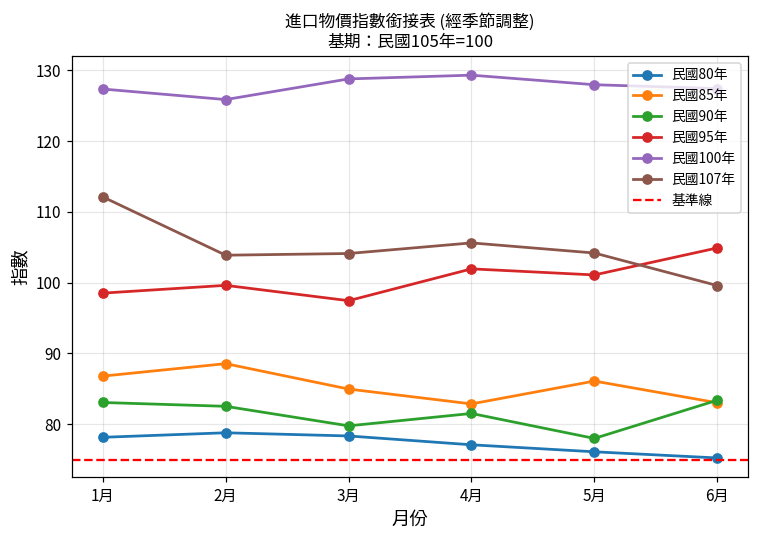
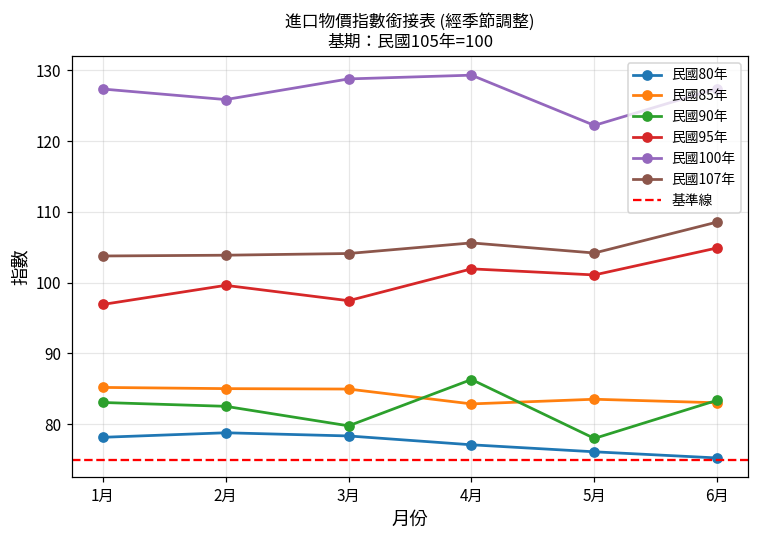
  {
    "民國80年": {
      "1月": 78,
      "2月": 79,
      "3月": 78,
      "4月": 77,
      "5月": 76,
      "6月": 75
    },
    "民國85年": {
-     "1月": 87,
-     "2月": 89,
+     "1月": 85,
+     "2月": 85,
      "3月": 85,
      "4月": 83,
-     "5月": 86
+     "5月": 84
    },
    "民國90年": {
      "1月": 83,
      "2月": 83,
      "3月": 80,
-     "4月": 82,
+     "4月": 86,
      "5月": 78
    },
    "民國95年": {
-     "1月": 99,
+     "1月": 97,
      "2月": 100,
      "3月": 97,
      "4月": 102,
      "5月": 101,
      "6月": 105
    },
    "民國100年": {
      "1月": 127,
      "2月": 126,
      "3月": 129,
      "4月": 129,
-     "5月": 128
+     "5月": 122
    },
    "民國107年": {
-     "1月": 112,
+     "1月": 104,
      "2月": 104,
      "3月": 104,
      "4月": 106,
      "5月": 104,
-     "6月": 100
+     "6月": 109
    }
  }
